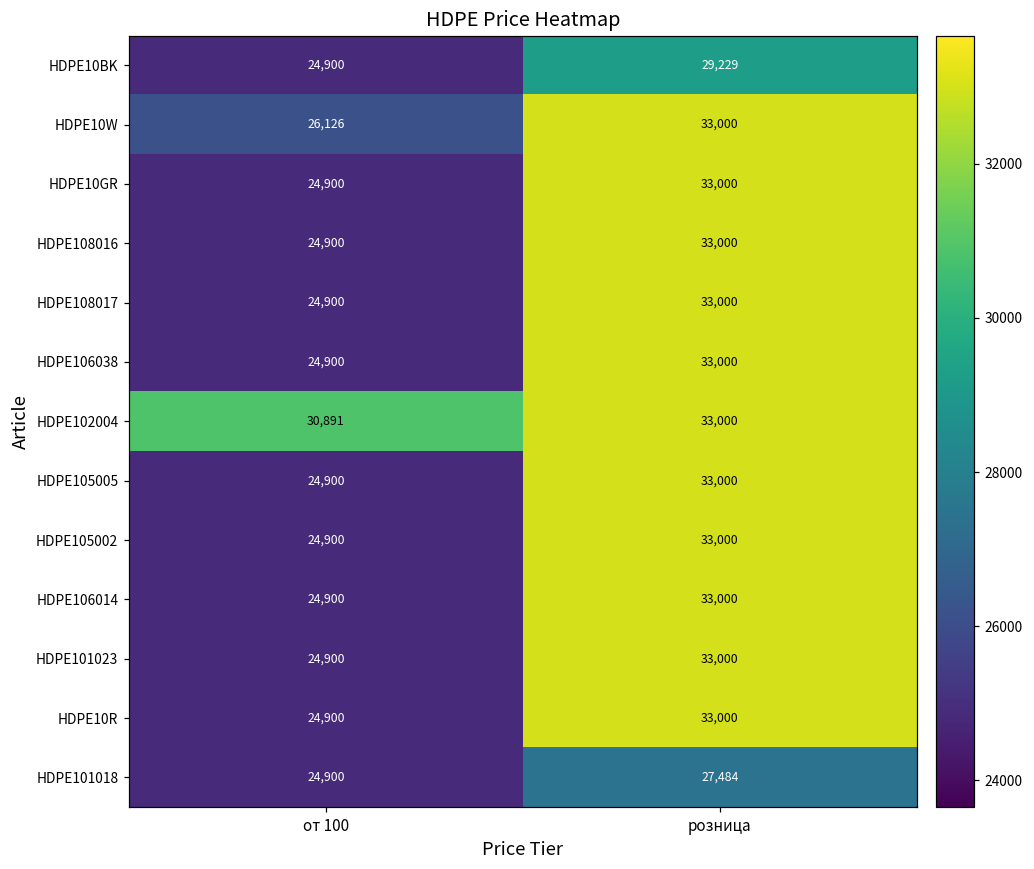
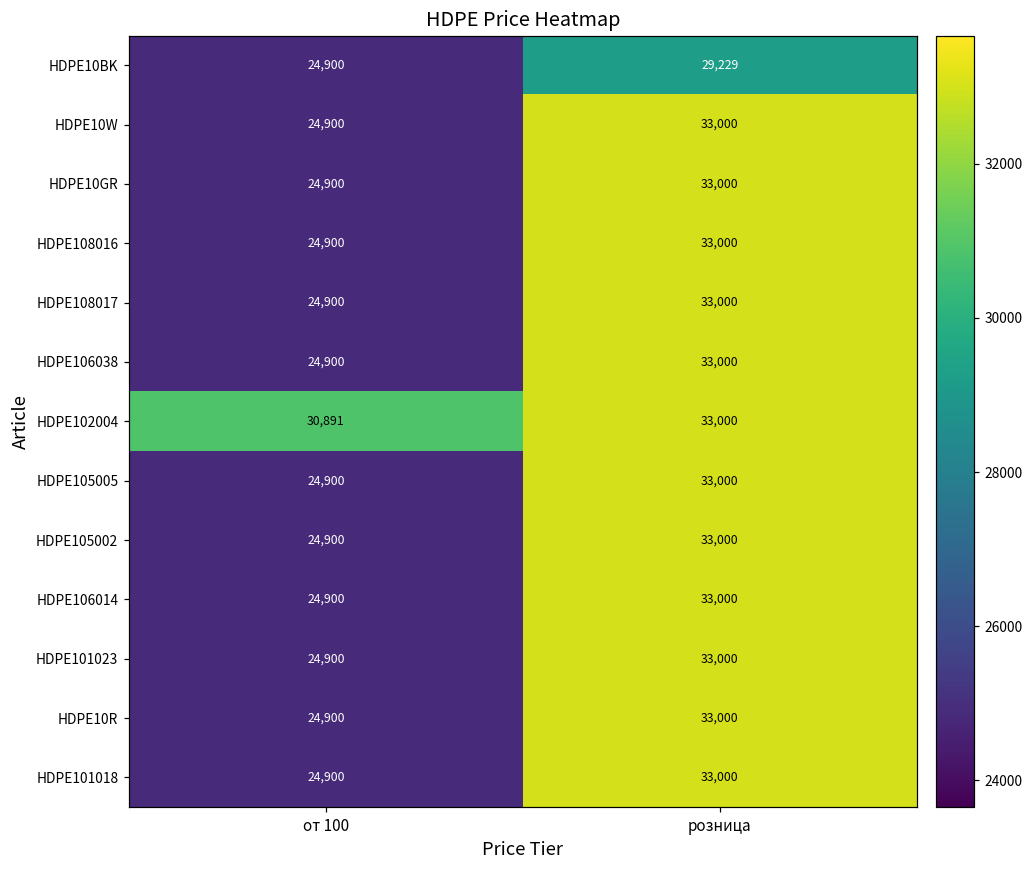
  {
    "HDPE10BK": {
      "от 100": "24,900",
      "розница": "29,229"
    },
    "HDPE10W": {
-     "от 100": "26,126",
+     "от 100": "24,900",
      "розница": "33,000"
    },
    "HDPE10GR": {
      "от 100": "24,900",
      "розница": "33,000"
    },
    "HDPE108016": {
      "от 100": "24,900",
      "розница": "33,000"
    },
    "HDPE108017": {
      "от 100": "24,900",
      "розница": "33,000"
    },
    "HDPE106038": {
      "от 100": "24,900",
      "розница": "33,000"
    },
    "HDPE102004": {
      "от 100": "30,891",
      "розница": "33,000"
    },
    "HDPE105005": {
      "от 100": "24,900",
      "розница": "33,000"
    },
    "HDPE105002": {
      "от 100": "24,900",
      "розница": "33,000"
    },
    "HDPE106014": {
      "от 100": "24,900",
      "розница": "33,000"
    },
    "HDPE101023": {
      "от 100": "24,900",
      "розница": "33,000"
    },
    "HDPE10R": {
      "от 100": "24,900",
      "розница": "33,000"
    },
    "HDPE101018": {
      "от 100": "24,900",
-     "розница": "27,484"
+     "розница": "33,000"
    }
  }
